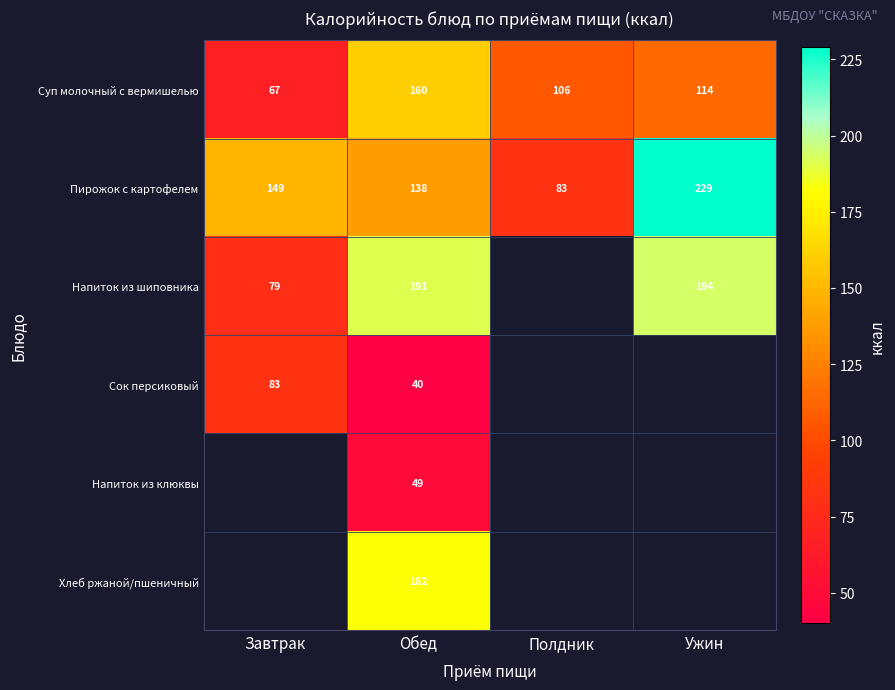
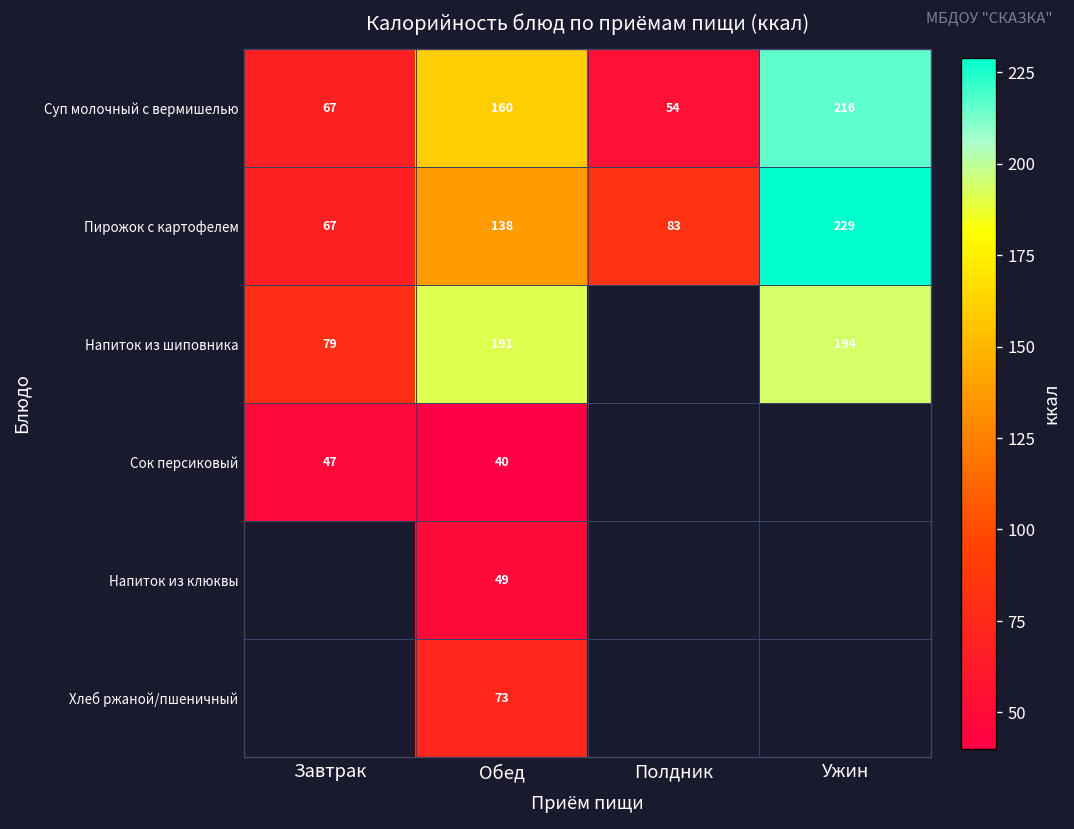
  {
    "Суп молочный с вермишелью": {
      "Завтрак": 67,
      "Обед": 160,
-     "Полдник": 106,
-     "Ужин": 114
+     "Полдник": 54,
+     "Ужин": 216
    },
    "Пирожок с картофелем": {
-     "Завтрак": 149,
+     "Завтрак": 67,
      "Обед": 138,
      "Полдник": 83,
      "Ужин": 229
    },
    "Напиток из шиповника": {
      "Завтрак": 79,
      "Обед": 191,
      "Ужин": 194
    },
    "Сок персиковый": {
-     "Завтрак": 83,
+     "Завтрак": 47,
      "Обед": 40
    },
    "Напиток из клюквы": {
      "Обед": 49
    },
    "Хлеб ржаной/пшеничный": {
-     "Обед": 182
+     "Обед": 73
    }
  }
